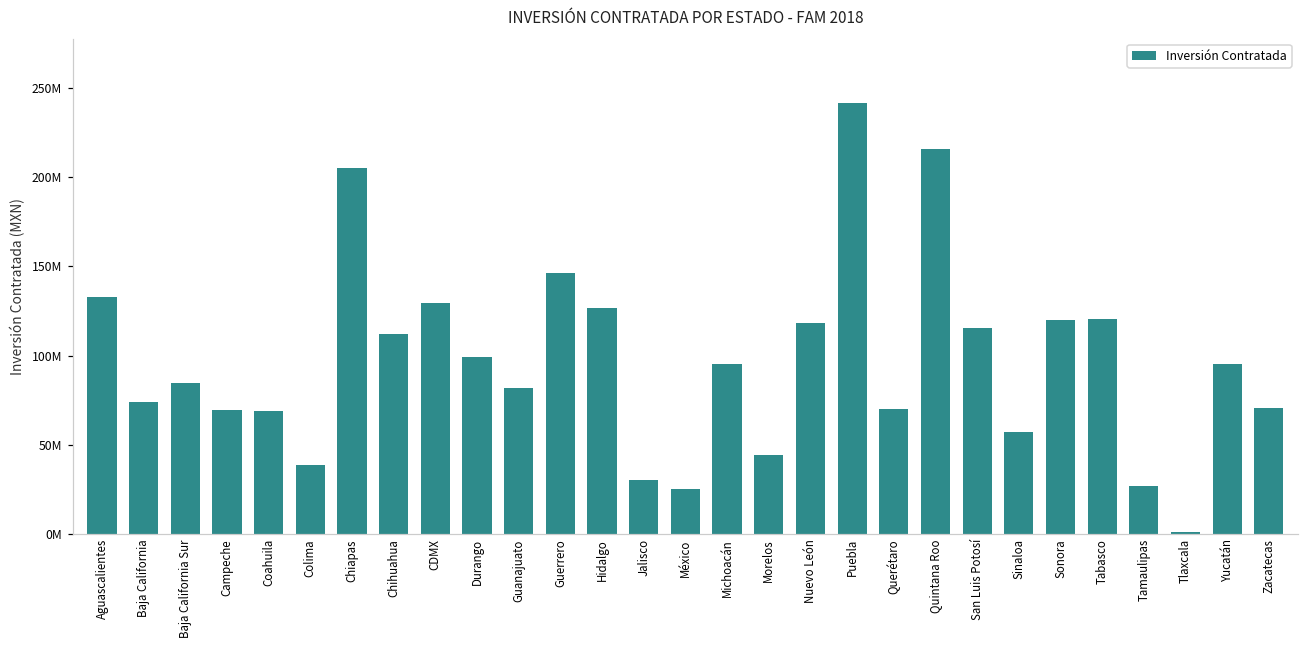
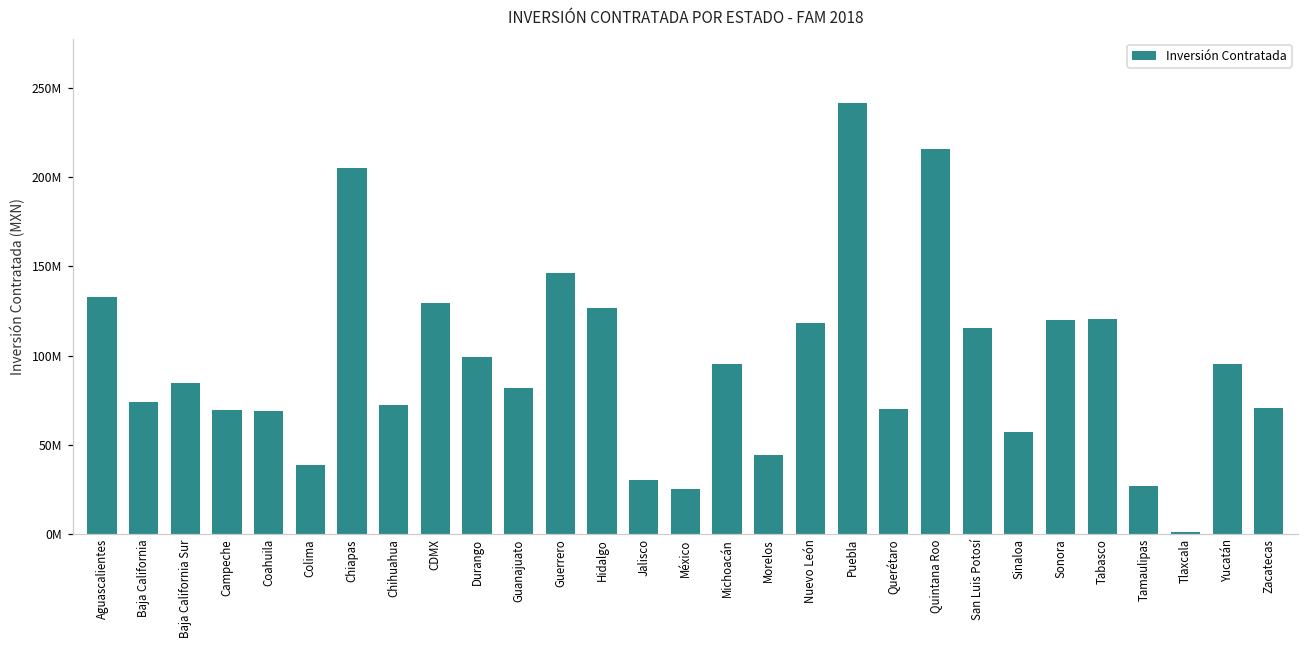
  {
    "Aguascalientes": 133000000,
    "Baja California": 74000000,
    "Baja California Sur": 85000000,
    "Campeche": 69000000,
    "Coahuila": 69000000,
    "Colima": 38000000,
    "Chiapas": 205000000,
-   "Chihuahua": 112000000,
+   "Chihuahua": 72000000,
    "CDMX": 129000000,
    "Durango": 99000000,
    "Guanajuato": 82000000,
    "Guerrero": 146000000,
    "Hidalgo": 127000000,
    "Jalisco": 30000000,
    "México": 25000000,
    "Michoacán": 95000000,
    "Morelos": 44000000,
    "Nuevo León": 118000000,
    "Puebla": 242000000,
    "Querétaro": 70000000,
    "Quintana Roo": 216000000,
    "San Luis Potosí": 116000000,
    "Sinaloa": 57000000,
    "Sonora": 120000000,
    "Tabasco": 121000000,
    "Tamaulipas": 27000000,
    "Yucatán": 95000000,
    "Zacatecas": 70000000
  }
